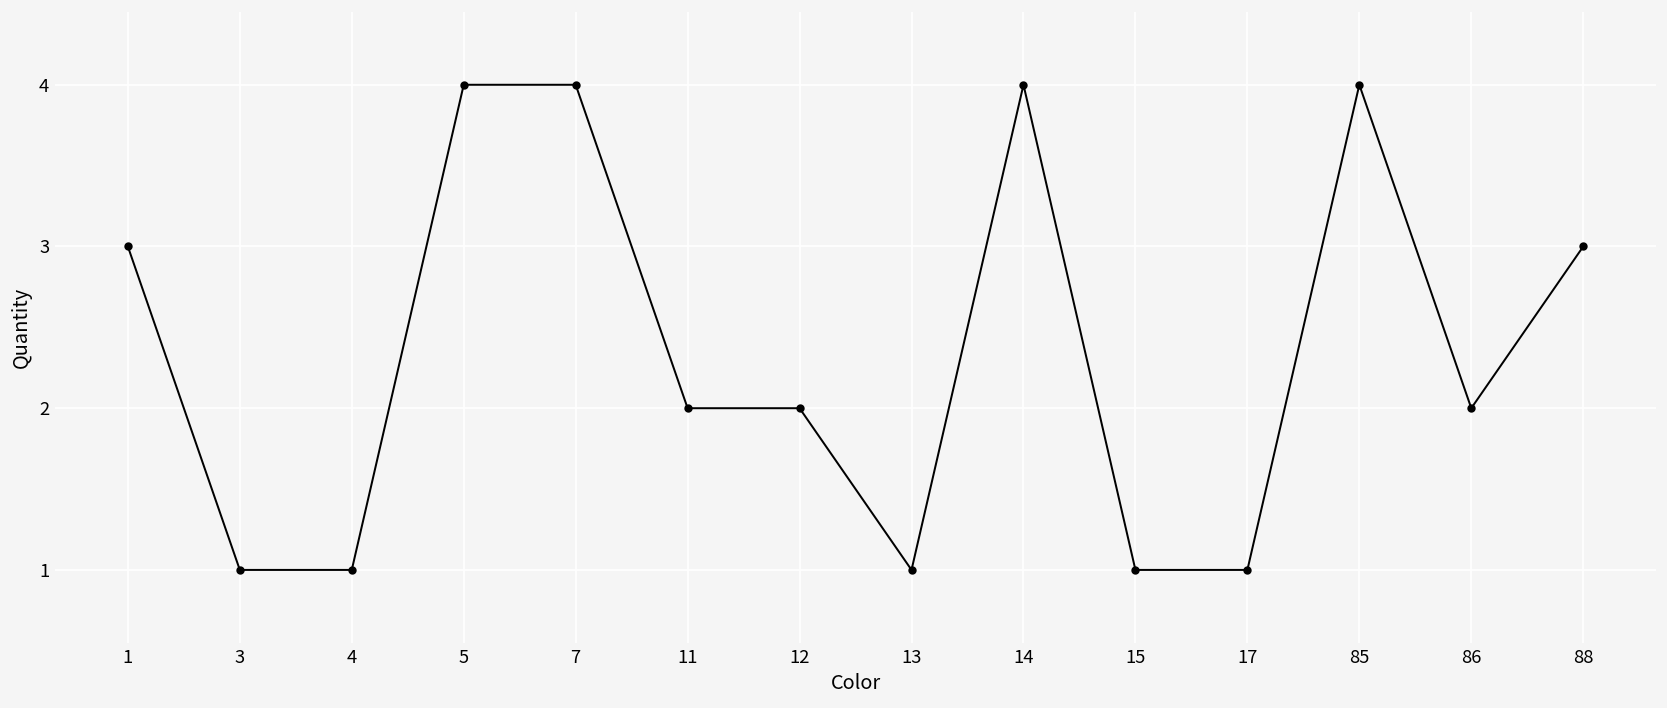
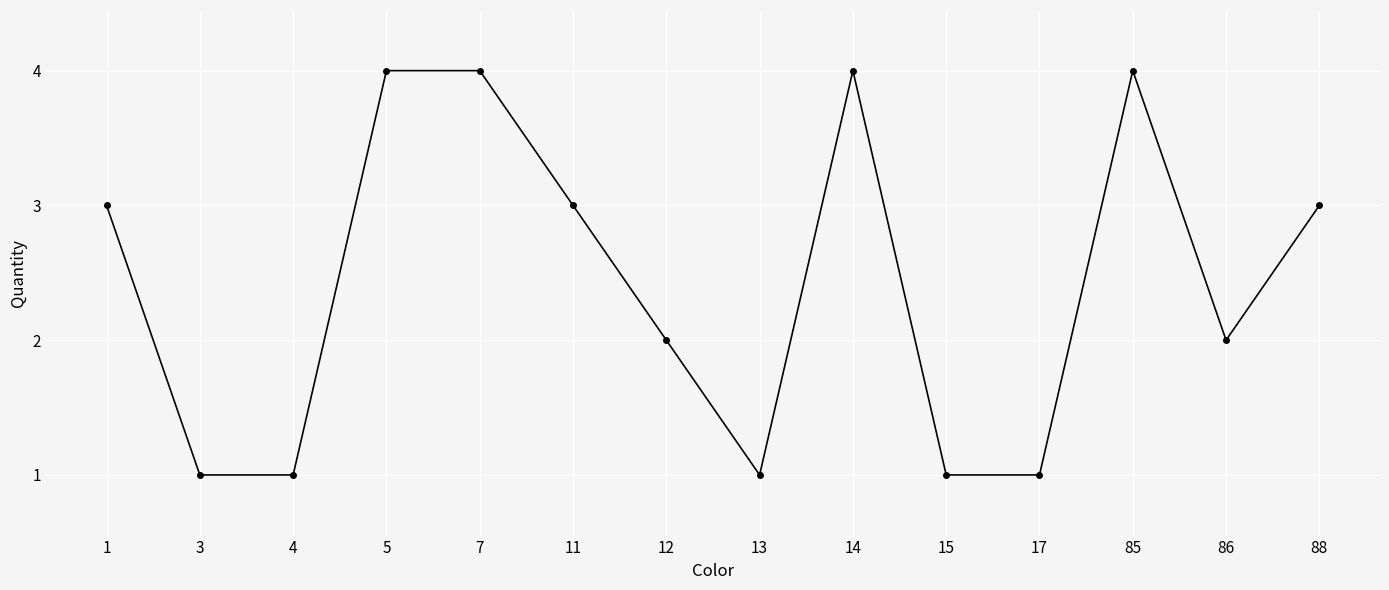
  {
    "1": 3,
    "3": 1,
    "4": 1,
    "5": 4,
    "7": 4,
-   "11": 2,
+   "11": 3,
    "12": 2,
    "13": 1,
    "14": 4,
    "15": 1,
    "17": 1,
    "85": 4,
    "86": 2,
    "88": 3
  }
